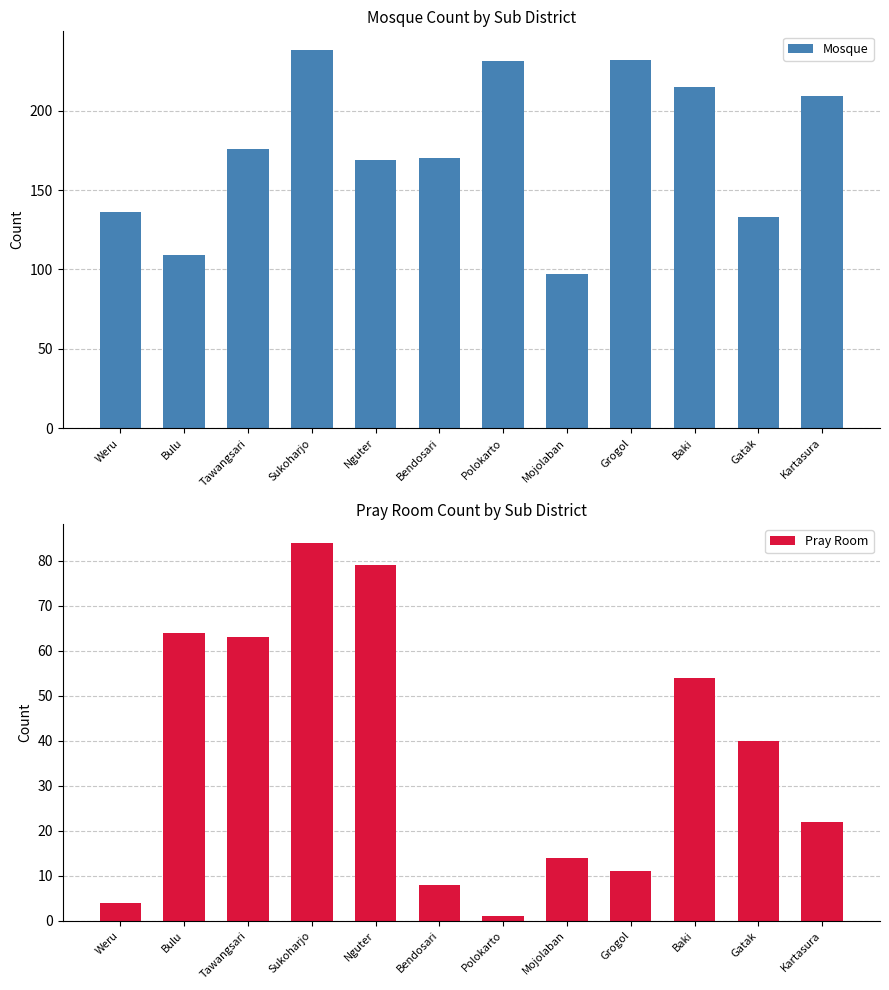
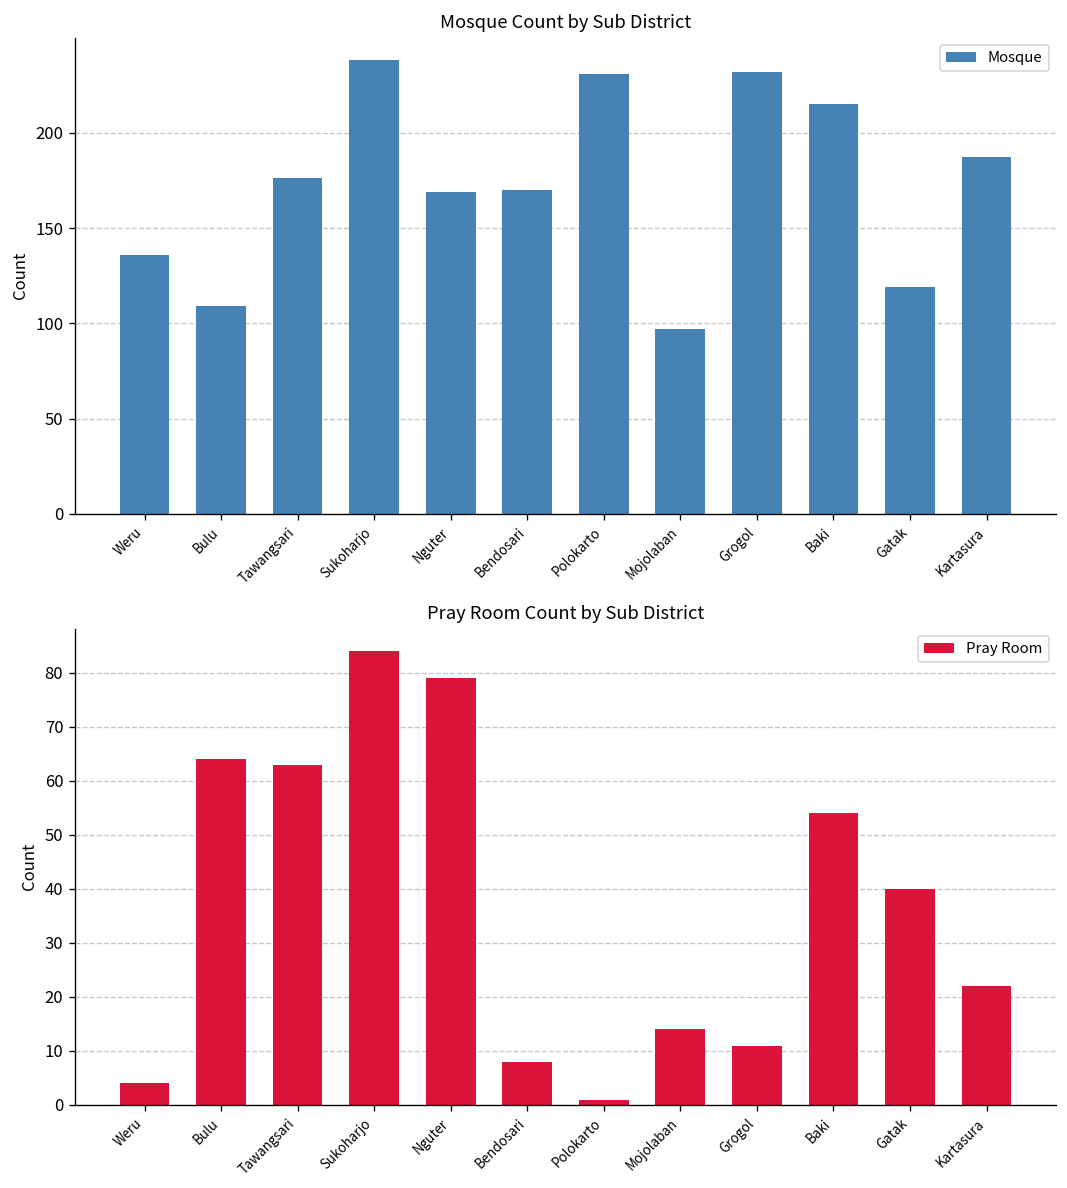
  {
    "Mosque Count by Sub District": {
      "Weru": 136,
      "Bulu": 109,
      "Tawangsari": 176,
      "Sukoharjo": 238,
      "Nguter": 169,
      "Bendosari": 170,
      "Polokarto": 231,
      "Mojolaban": 97,
      "Grogol": 232,
      "Baki": 215,
-     "Gatak": 133,
-     "Kartasura": 209
+     "Gatak": 119,
+     "Kartasura": 187
    },
    "Pray Room Count by Sub District": {
      "Weru": 4,
      "Bulu": 64,
      "Tawangsari": 63,
      "Sukoharjo": 84,
      "Nguter": 79,
      "Bendosari": 8,
      "Polokarto": 1,
      "Mojolaban": 14,
      "Grogol": 11,
      "Baki": 54,
      "Gatak": 40,
      "Kartasura": 22
    }
  }
